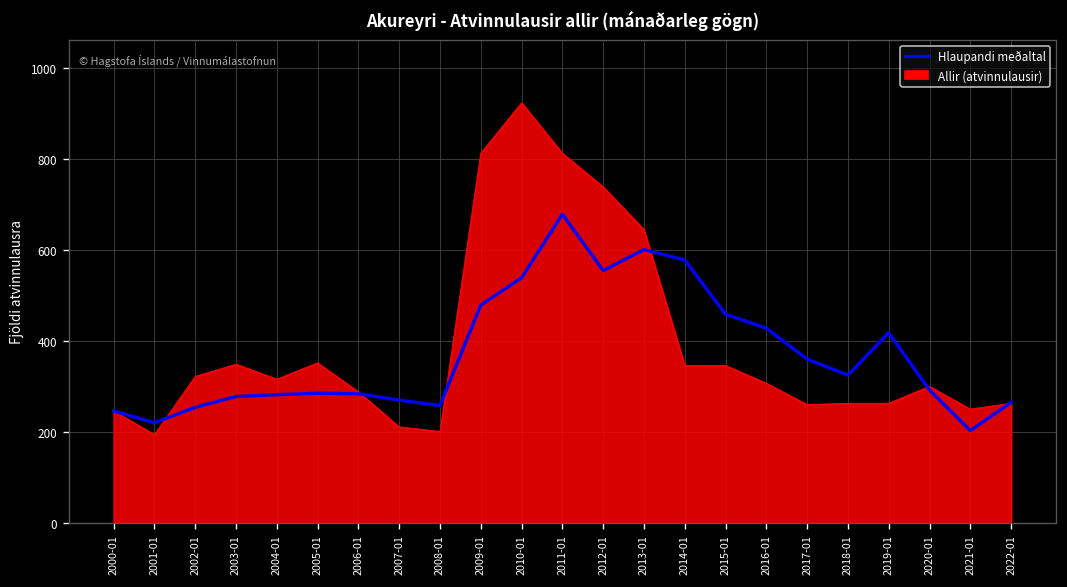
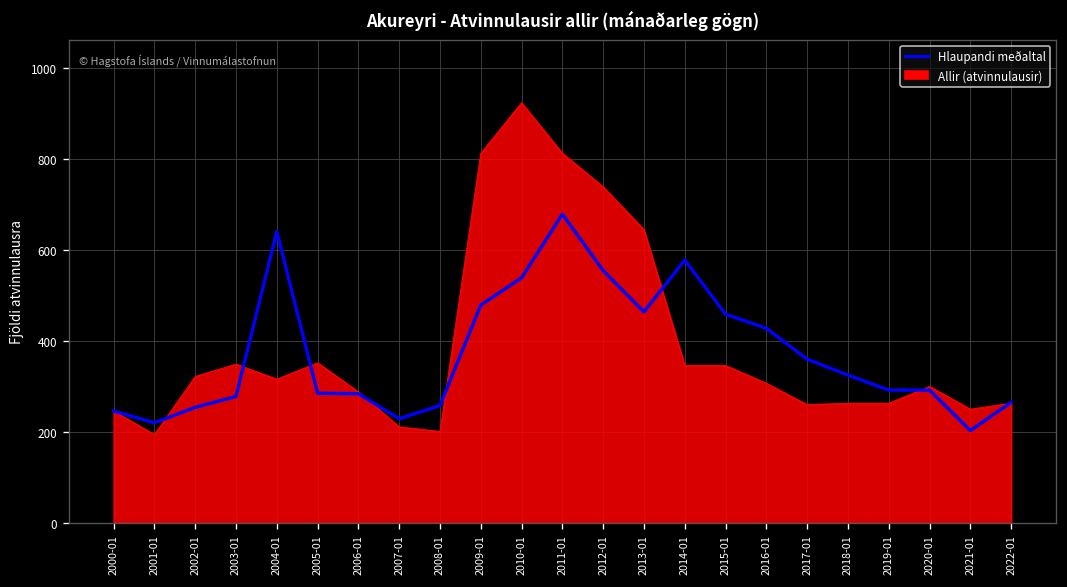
  {
    "Hlaupandi meðaltal": {
      "2001-01": 220,
      "2002-01": 250,
      "2003-01": 280,
-     "2004-01": 280,
+     "2004-01": 640,
      "2005-01": 290,
-     "2007-01": 270,
+     "2007-01": 230,
      "2008-01": 260,
      "2009-01": 480,
      "2010-01": 540,
      "2011-01": 680,
      "2012-01": 560,
-     "2013-01": 600,
+     "2013-01": 460,
      "2014-01": 580,
      "2015-01": 460,
      "2016-01": 430,
      "2017-01": 360,
      "2018-01": 330,
-     "2019-01": 420,
+     "2019-01": 290,
      "2020-01": 290,
      "2021-01": 200
    }
  }
